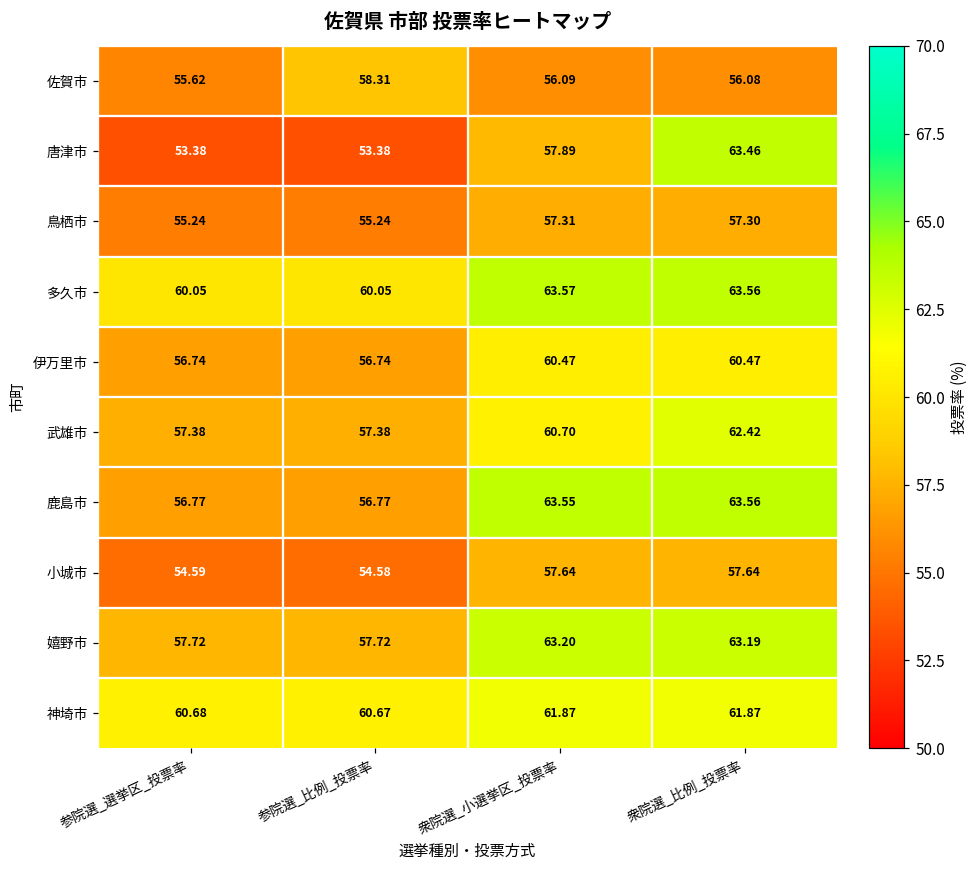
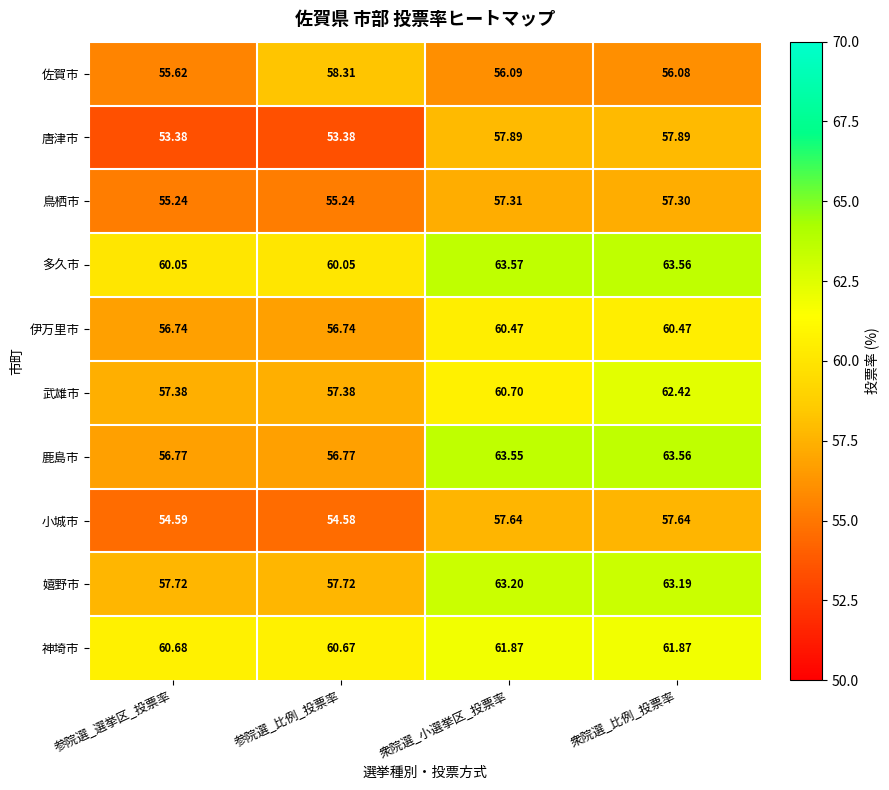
  {
    "佐賀市": {
      "参院選_選挙区_投票率": 55.62,
      "参院選_比例_投票率": 58.31,
      "衆院選_小選挙区_投票率": 56.09,
      "衆院選_比例_投票率": 56.08
    },
    "唐津市": {
      "参院選_選挙区_投票率": 53.38,
      "参院選_比例_投票率": 53.38,
      "衆院選_小選挙区_投票率": 57.89,
-     "衆院選_比例_投票率": 63.46
+     "衆院選_比例_投票率": 57.89
    },
    "鳥栖市": {
      "参院選_選挙区_投票率": 55.24,
      "参院選_比例_投票率": 55.24,
      "衆院選_小選挙区_投票率": 57.31,
      "衆院選_比例_投票率": 57.30
    },
    "多久市": {
      "参院選_選挙区_投票率": 60.05,
      "参院選_比例_投票率": 60.05,
      "衆院選_小選挙区_投票率": 63.57,
      "衆院選_比例_投票率": 63.56
    },
    "伊万里市": {
      "参院選_選挙区_投票率": 56.74,
      "参院選_比例_投票率": 56.74,
      "衆院選_小選挙区_投票率": 60.47,
      "衆院選_比例_投票率": 60.47
    },
    "武雄市": {
      "参院選_選挙区_投票率": 57.38,
      "参院選_比例_投票率": 57.38,
      "衆院選_小選挙区_投票率": 60.70,
      "衆院選_比例_投票率": 62.42
    },
    "鹿島市": {
      "参院選_選挙区_投票率": 56.77,
      "参院選_比例_投票率": 56.77,
      "衆院選_小選挙区_投票率": 63.55,
      "衆院選_比例_投票率": 63.56
    },
    "小城市": {
      "参院選_選挙区_投票率": 54.59,
      "参院選_比例_投票率": 54.58,
      "衆院選_小選挙区_投票率": 57.64,
      "衆院選_比例_投票率": 57.64
    },
    "嬉野市": {
      "参院選_選挙区_投票率": 57.72,
      "参院選_比例_投票率": 57.72,
      "衆院選_小選挙区_投票率": 63.20,
      "衆院選_比例_投票率": 63.19
    },
    "神埼市": {
      "参院選_選挙区_投票率": 60.68,
      "参院選_比例_投票率": 60.67,
      "衆院選_小選挙区_投票率": 61.87,
      "衆院選_比例_投票率": 61.87
    }
  }
